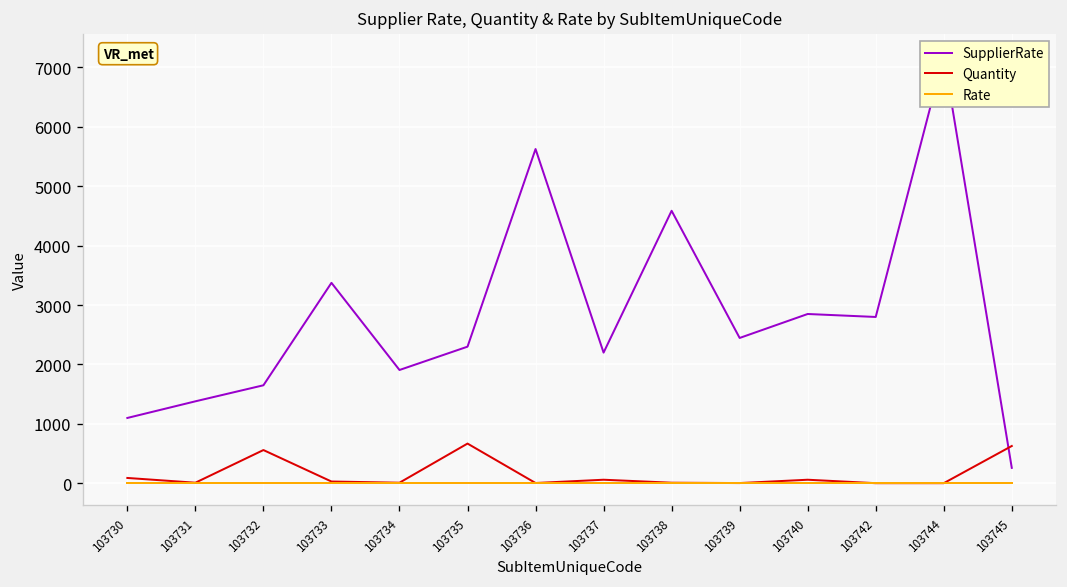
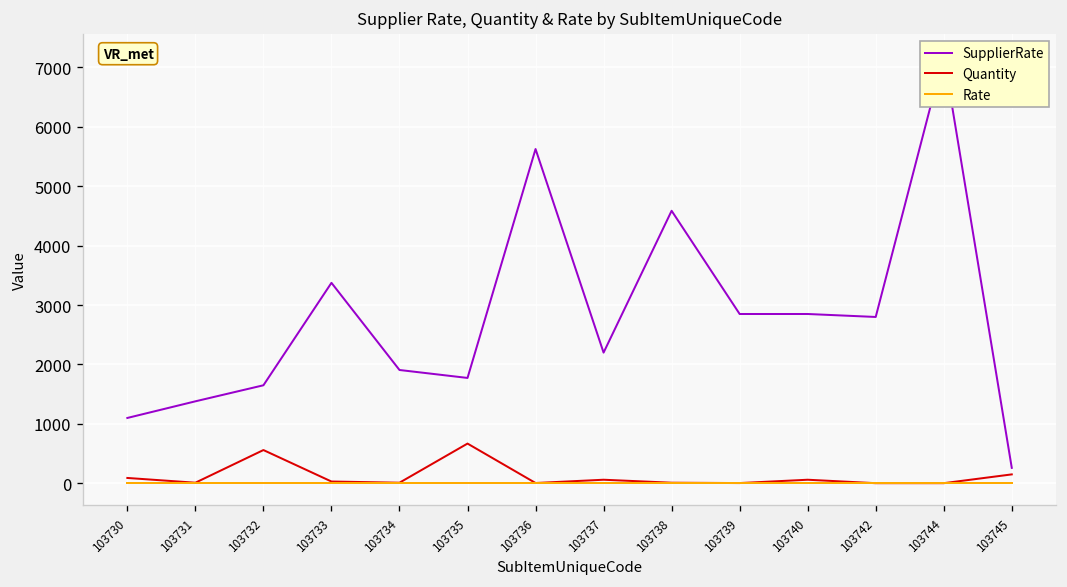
  {
    "SupplierRate": {
      "103730": 1100,
      "103731": 1400,
      "103732": 1700,
      "103733": 3400,
      "103734": 1900,
-     "103735": 2300,
+     "103735": 1800,
      "103736": 5600,
      "103737": 2200,
      "103738": 4600,
-     "103739": 2400,
+     "103739": 2900,
      "103740": 2900,
      "103742": 2800,
      "103745": 300
    },
    "Quantity": {
      "103730": 100,
      "103732": 600,
      "103735": 700,
      "103737": 100,
      "103740": 100,
-     "103745": 600
+     "103745": 200
    },
    "Rate": {
      "103730": 0,
      "103732": 0,
      "103735": 0,
      "103737": 0,
      "103740": 0,
      "103745": 0
    }
  }
